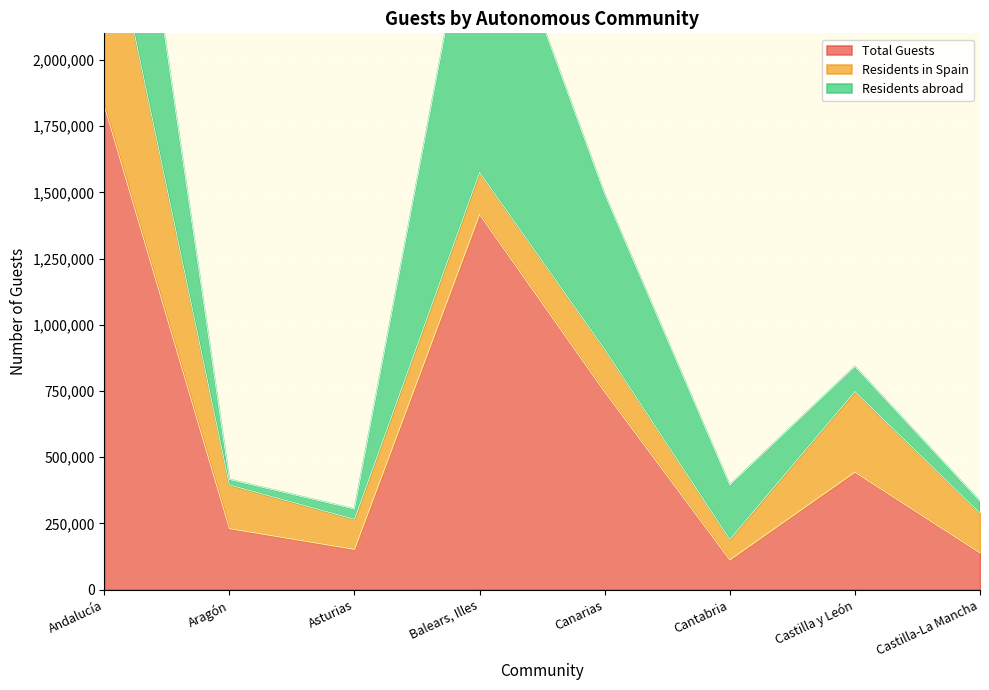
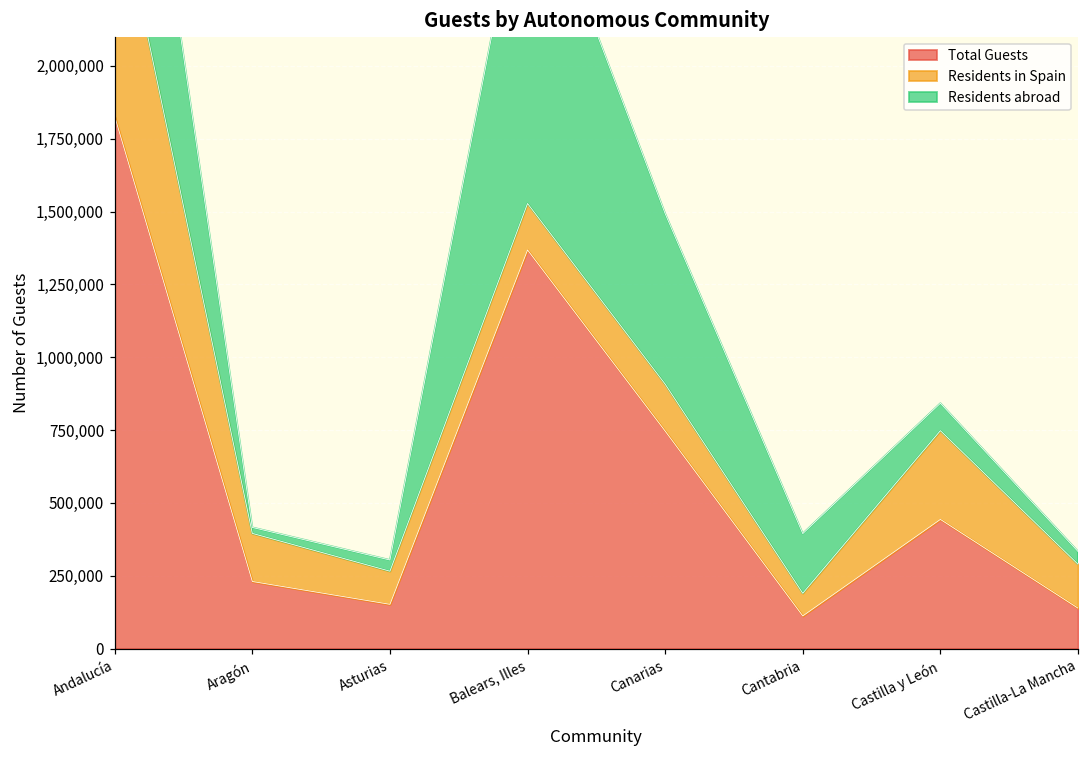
  {
    "Total Guests": {
      "Andalucía": "1,830,000",
      "Aragón": "230,000",
      "Asturias": "150,000",
-     "Balears, Illes": "1,420,000",
+     "Balears, Illes": "1,370,000",
      "Canarias": "750,000",
      "Cantabria": "110,000",
      "Castilla y León": "440,000",
      "Castilla-La Mancha": "140,000"
    },
    "Residents in Spain": {
      "Aragón": "170,000",
      "Asturias": "110,000",
      "Balears, Illes": "160,000",
      "Canarias": "160,000",
      "Cantabria": "80,000",
      "Castilla y León": "300,000",
      "Castilla-La Mancha": "150,000"
    },
    "Residents abroad": {
      "Aragón": "20,000",
      "Asturias": "40,000",
      "Canarias": "590,000",
      "Cantabria": "200,000",
      "Castilla y León": "90,000",
      "Castilla-La Mancha": "40,000"
    }
  }
